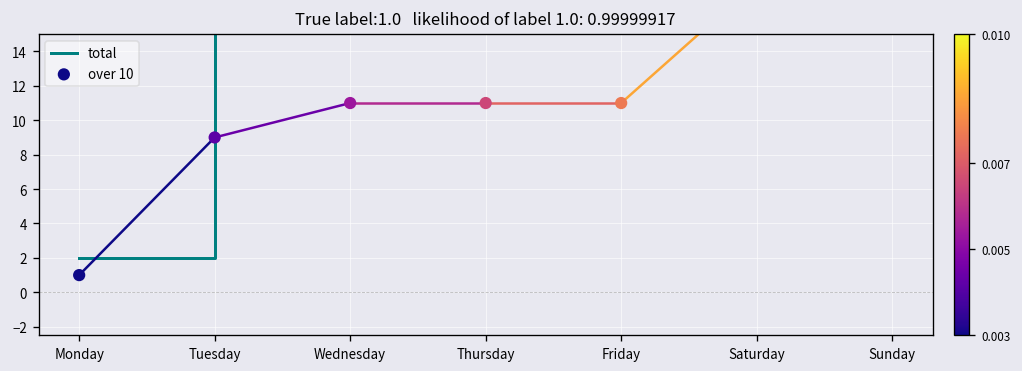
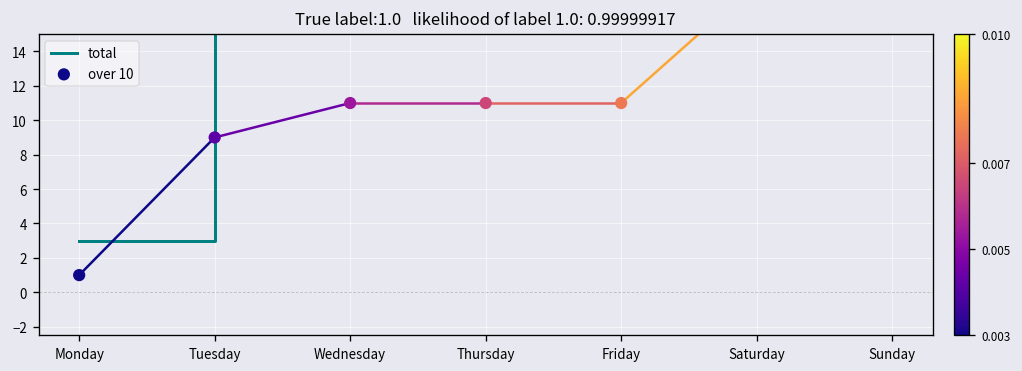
  {
    "total": {
-     "Monday": 2
+     "Monday": 3
    }
  }
